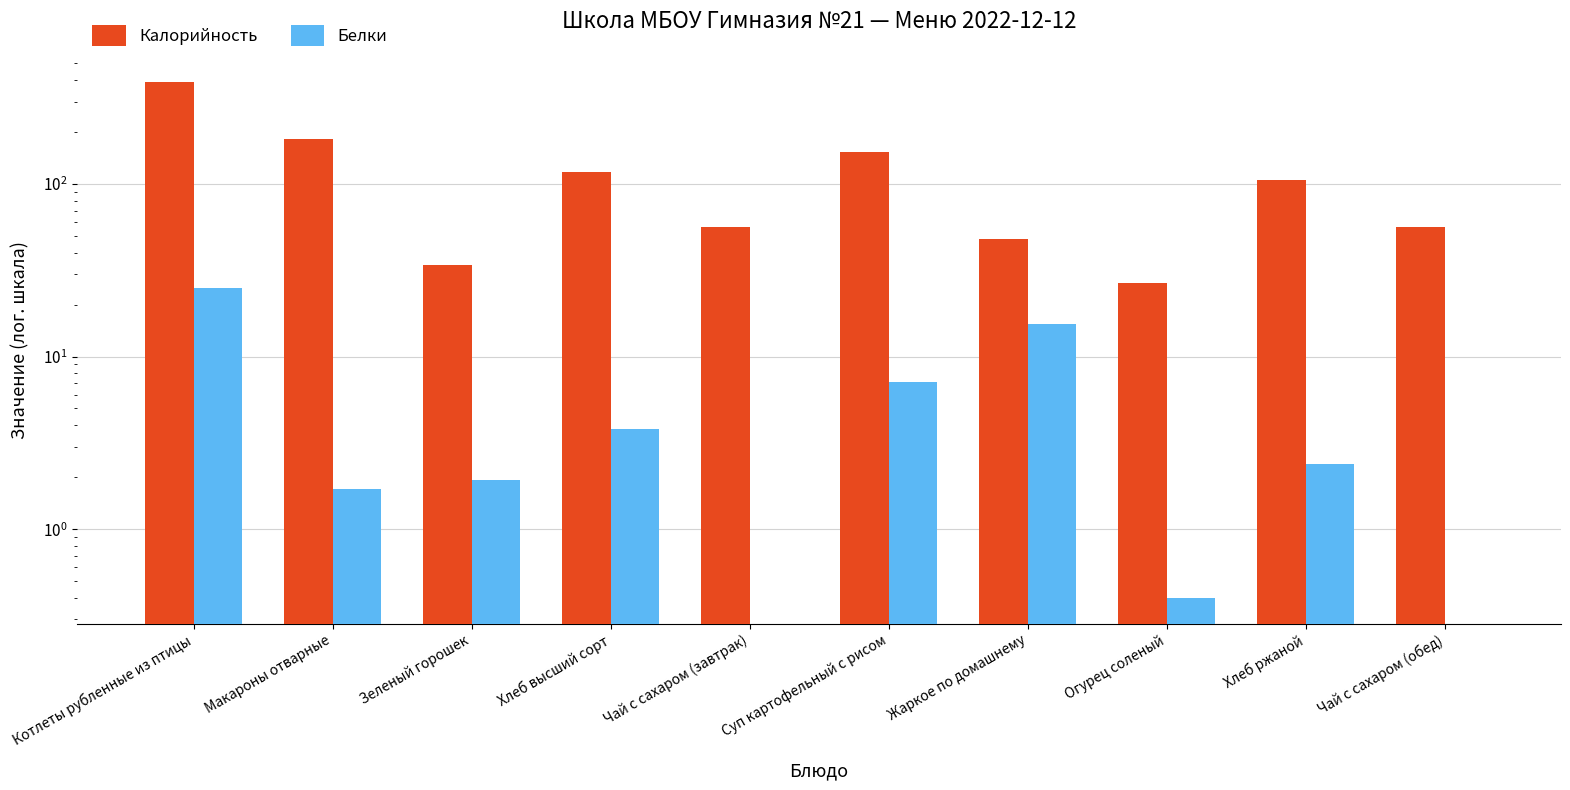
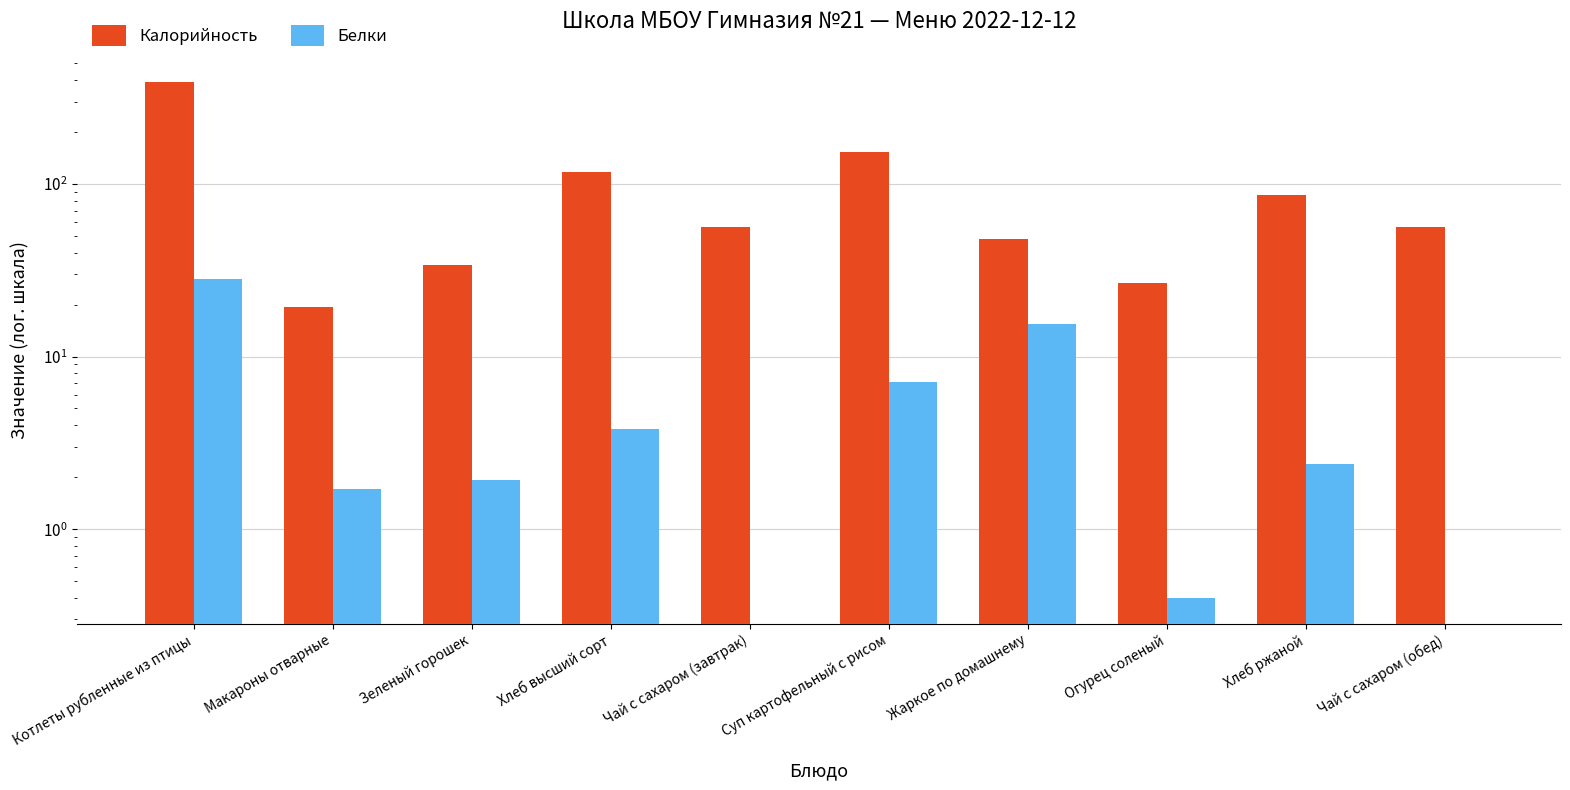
  {
    "Калорийность": {
      "Котлеты рубленные из птицы": 390,
-     "Макароны отварные": 180,
+     "Макароны отварные": 19,
      "Зеленый горошек": 34,
      "Хлеб высший сорт": 120,
      "Чай с сахаром (завтрак)": 56,
      "Суп картофельный с рисом": 150,
      "Жаркое по домашнему": 48,
      "Огурец соленый": 27,
-     "Хлеб ржаной": 110,
+     "Хлеб ржаной": 90,
      "Чай с сахаром (обед)": 56
    },
    "Белки": {
-     "Котлеты рубленные из птицы": 25,
+     "Котлеты рубленные из птицы": 28,
      "Макароны отварные": 1.7,
      "Зеленый горошек": 1.9,
      "Хлеб высший сорт": 3.8,
      "Суп картофельный с рисом": 7,
      "Жаркое по домашнему": 16,
      "Огурец соленый": 0.40,
      "Хлеб ржаной": 2.4
    }
  }
